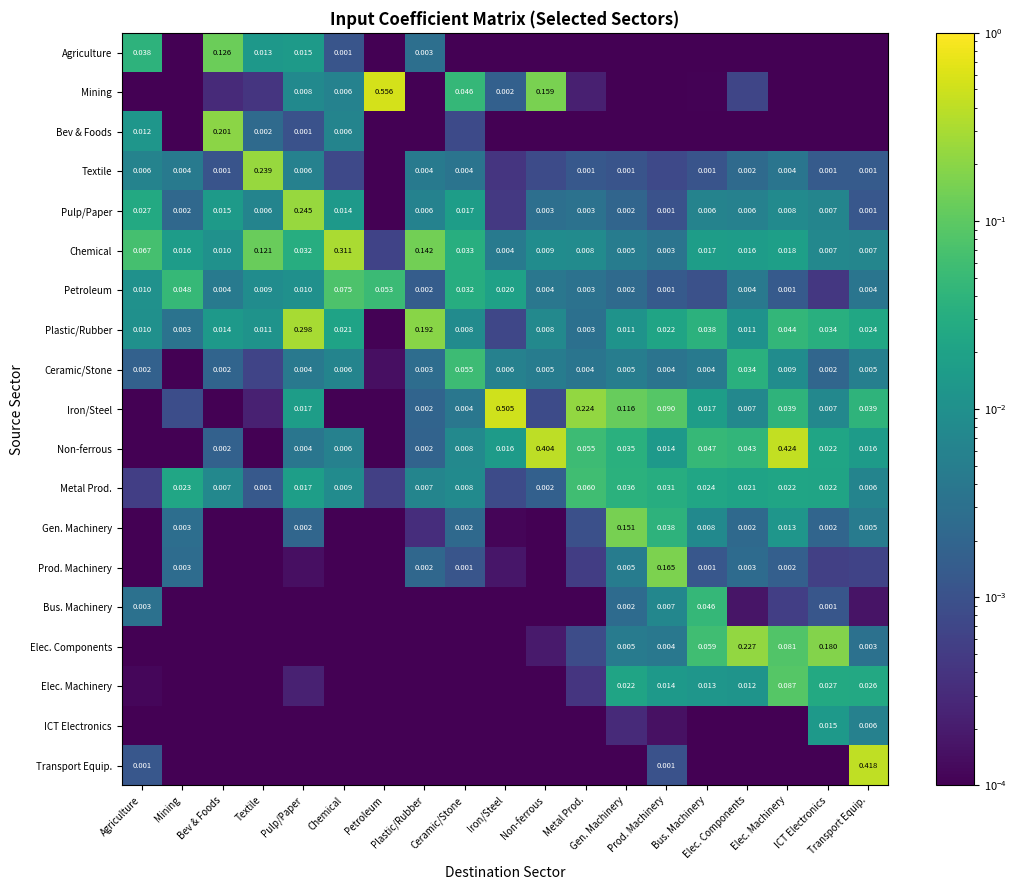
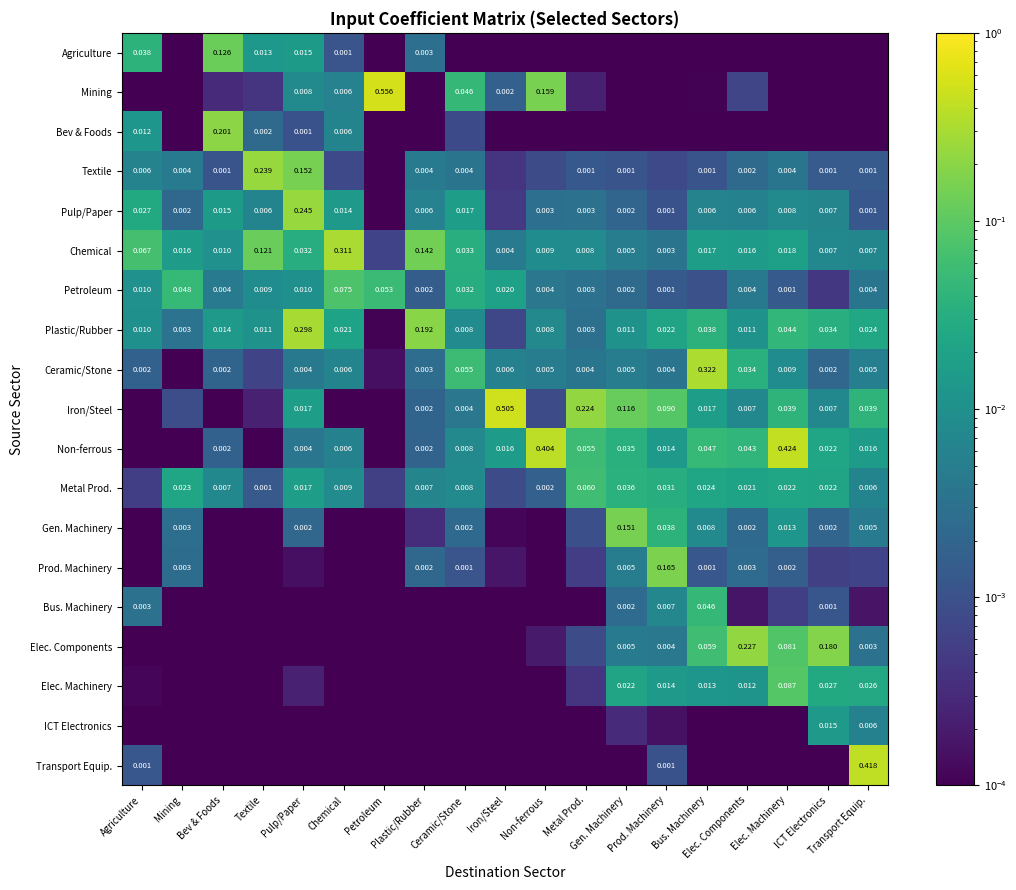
  {
    "Textile": {
      "Agriculture": 0.006,
      "Mining": 0.004,
      "Bev & Foods": 0.001,
      "Textile": 0.239,
-     "Pulp/Paper": 0.006,
+     "Pulp/Paper": 0.152,
      "Plastic/Rubber": 0.004,
      "Ceramic/Stone": 0.004,
      "Metal Prod.": 0.001,
      "Gen. Machinery": 0.001,
      "Bus. Machinery": 0.001,
      "Elec. Components": 0.002,
      "Elec. Machinery": 0.004,
      "ICT Electronics": 0.001,
      "Transport Equip.": 0.001
    },
    "Ceramic/Stone": {
      "Agriculture": 0.002,
      "Bev & Foods": 0.002,
      "Pulp/Paper": 0.004,
      "Chemical": 0.006,
      "Plastic/Rubber": 0.003,
      "Ceramic/Stone": 0.055,
      "Iron/Steel": 0.006,
      "Non-ferrous": 0.005,
      "Metal Prod.": 0.004,
      "Gen. Machinery": 0.005,
      "Prod. Machinery": 0.004,
-     "Bus. Machinery": 0.004,
+     "Bus. Machinery": 0.322,
      "Elec. Components": 0.034,
      "Elec. Machinery": 0.009,
      "ICT Electronics": 0.002,
      "Transport Equip.": 0.005
    }
  }
